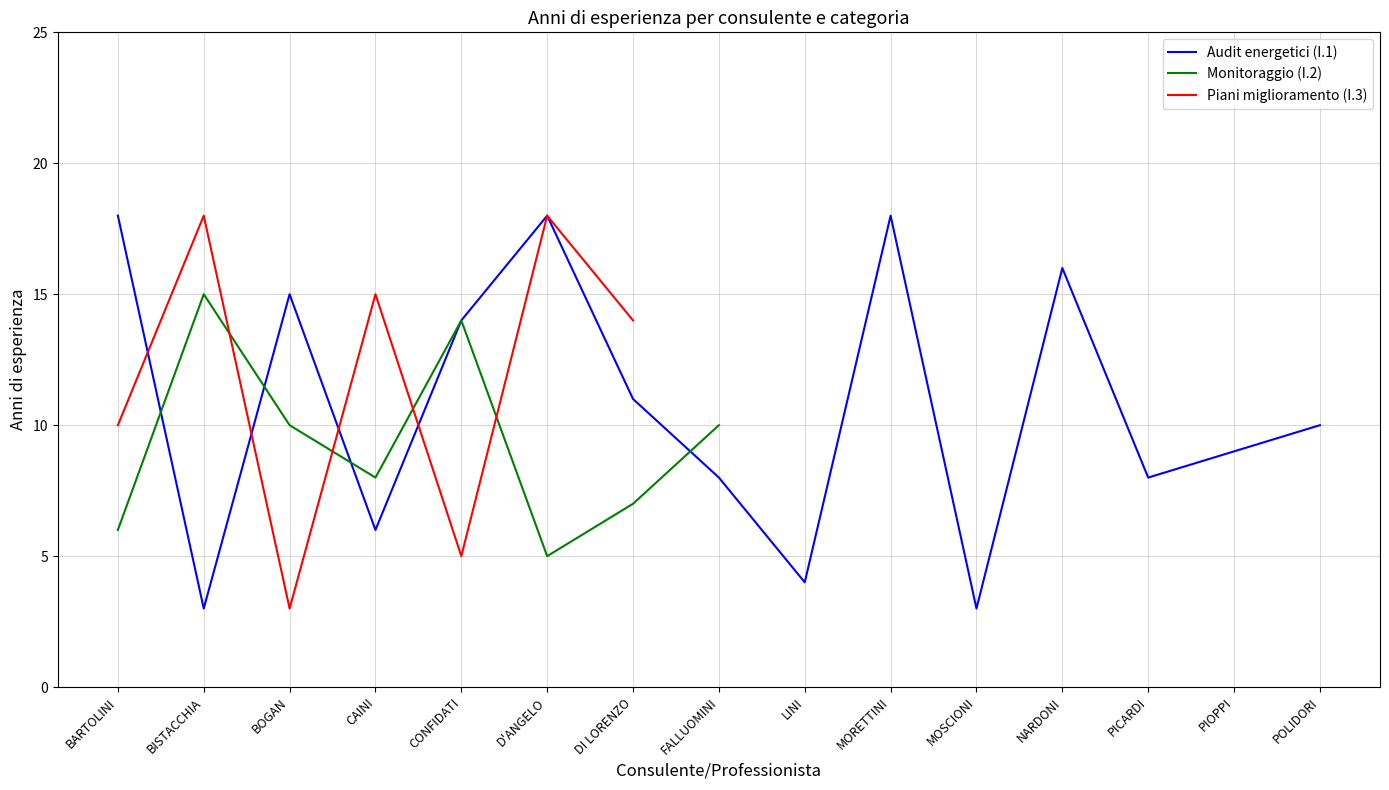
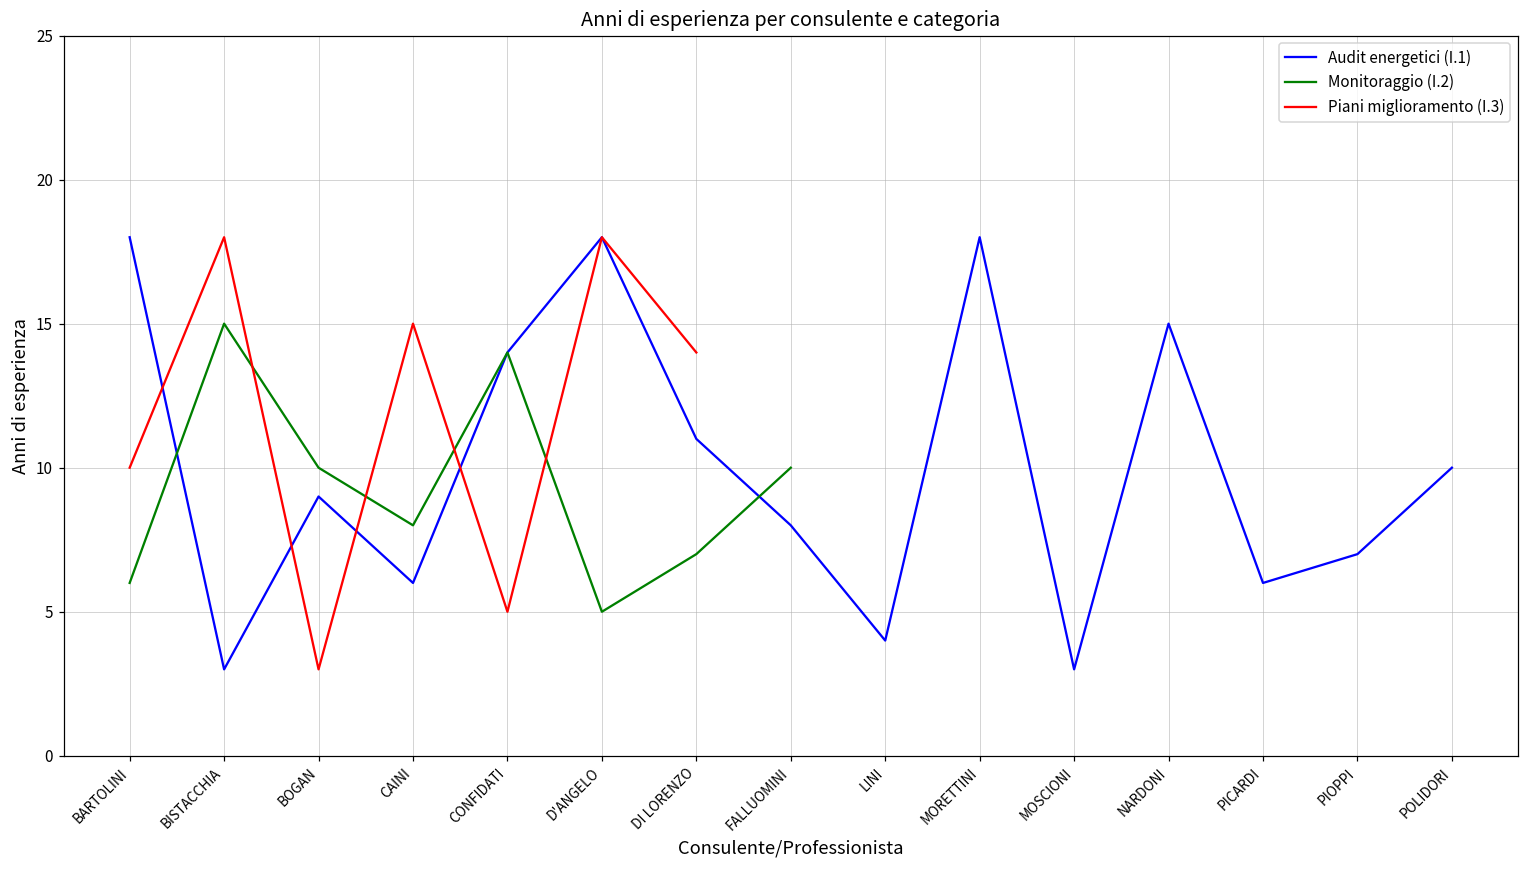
  {
    "Audit energetici (I.1)": {
      "BARTOLINI": 18,
      "BISTACCHIA": 3,
-     "BOGAN": 15,
+     "BOGAN": 9,
      "CAINI": 6,
      "DI LORENZO": 11,
      "FALLUOMINI": 8,
      "LINI": 4,
      "MORETTINI": 18,
      "MOSCIONI": 3,
-     "NARDONI": 16,
-     "PICARDI": 8,
-     "PIOPPI": 9,
+     "NARDONI": 15,
+     "PICARDI": 6,
+     "PIOPPI": 7,
      "POLIDORI": 10
    },
    "Monitoraggio (I.2)": {
      "BARTOLINI": 6,
      "BISTACCHIA": 15,
      "BOGAN": 10,
      "CAINI": 8,
      "D'ANGELO": 5,
      "DI LORENZO": 7,
      "FALLUOMINI": 10
    },
    "Piani miglioramento (I.3)": {
      "BARTOLINI": 10,
      "BISTACCHIA": 18,
      "BOGAN": 3,
      "CAINI": 15,
      "CONFIDATI": 5,
      "DI LORENZO": 14
    }
  }
